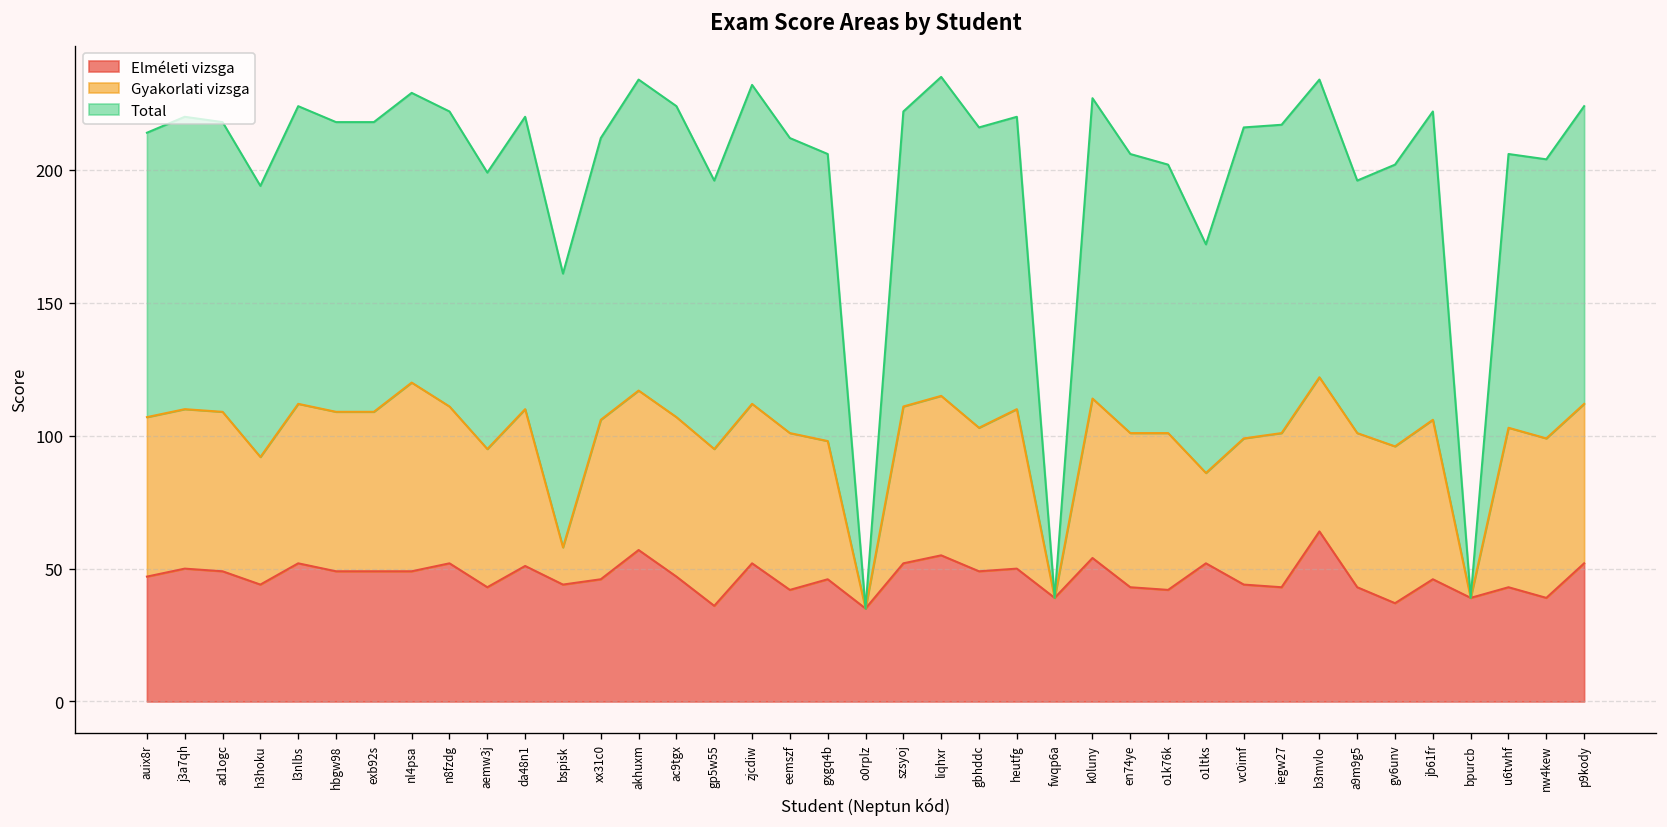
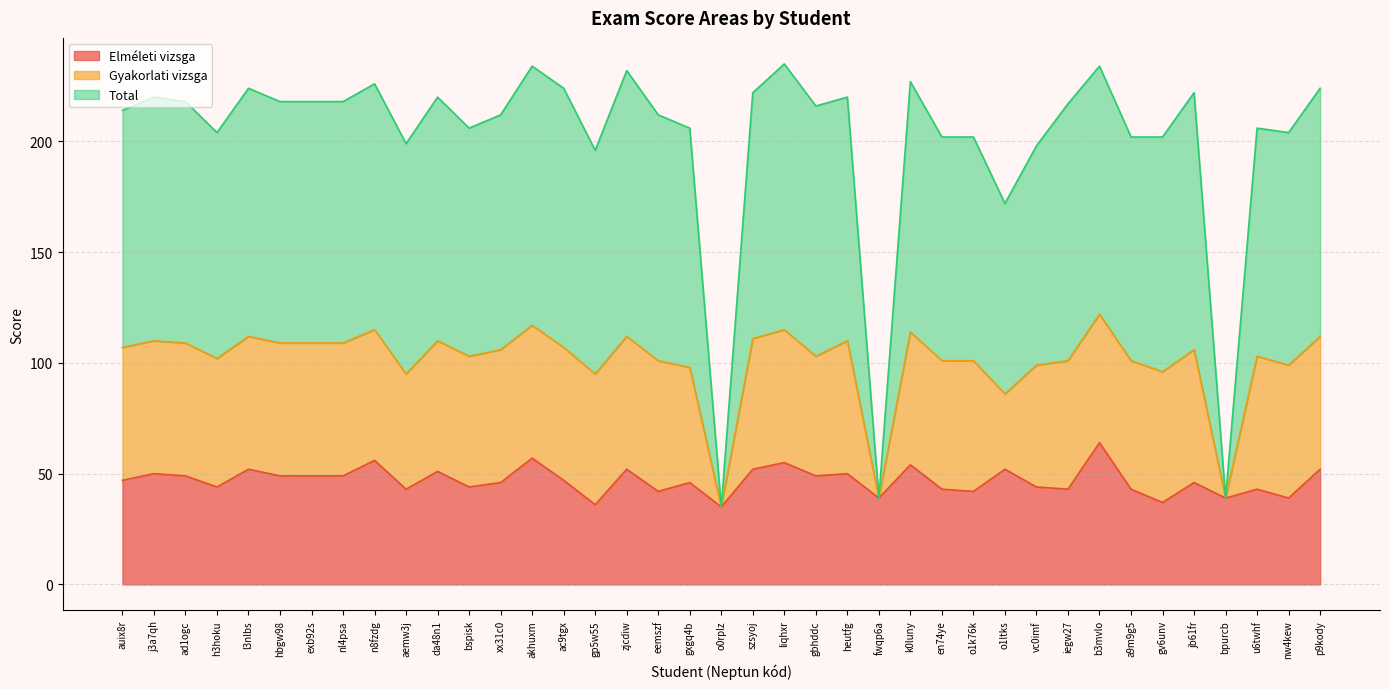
  {
    "Elméleti vizsga": {
      "auix8r": 47,
      "j3a7qh": 50,
      "ad1ogc": 49,
      "h3hoku": 44,
      "l3nlbs": 52,
      "hbgw98": 49,
      "exb92s": 49,
      "nl4psa": 49,
-     "n8fzdg": 52,
+     "n8fzdg": 56,
      "aemw3j": 43,
      "da48n1": 51,
      "bspisk": 44,
      "xx31c0": 46,
      "akhuxm": 57,
      "ac9tgx": 47,
      "gp5w55": 36,
      "zjcdiw": 52,
      "eemszf": 42,
      "gxgq4b": 46,
      "szsyoj": 52,
      "liqhxr": 55,
      "gbhddc": 49,
      "heutfg": 50,
      "k0luny": 54,
      "en74ye": 43,
      "o1k76k": 42,
      "o1ltks": 52,
      "vc0imf": 44,
      "iegw27": 43,
      "b3mvlo": 64,
      "a9m9g5": 43,
      "gv6unv": 37,
      "jb61fr": 46,
      "u6twhf": 43,
      "nw4kew": 39,
      "p9kody": 52
    },
    "Gyakorlati vizsga": {
      "auix8r": 60,
      "j3a7qh": 60,
      "ad1ogc": 60,
-     "h3hoku": 48,
+     "h3hoku": 58,
      "l3nlbs": 60,
      "hbgw98": 60,
      "exb92s": 60,
-     "nl4psa": 71,
+     "nl4psa": 60,
      "n8fzdg": 59,
      "aemw3j": 52,
      "da48n1": 59,
-     "bspisk": 14,
+     "bspisk": 59,
      "xx31c0": 60,
      "akhuxm": 60,
      "ac9tgx": 60,
      "gp5w55": 59,
      "zjcdiw": 60,
      "eemszf": 59,
      "gxgq4b": 52,
      "szsyoj": 59,
      "liqhxr": 60,
      "gbhddc": 54,
      "heutfg": 60,
      "k0luny": 60,
      "en74ye": 58,
      "o1k76k": 59,
      "o1ltks": 34,
      "vc0imf": 55,
      "iegw27": 58,
      "b3mvlo": 58,
      "a9m9g5": 58,
      "gv6unv": 59,
      "jb61fr": 60,
      "u6twhf": 60,
      "nw4kew": 60,
      "p9kody": 60
    },
    "Total": {
      "auix8r": 107,
      "h3hoku": 102,
      "l3nlbs": 112,
      "hbgw98": 109,
      "exb92s": 109,
      "nl4psa": 109,
      "n8fzdg": 111,
      "aemw3j": 104,
      "da48n1": 110,
      "bspisk": 103,
      "xx31c0": 106,
      "akhuxm": 117,
      "ac9tgx": 117,
      "gp5w55": 101,
      "zjcdiw": 120,
      "eemszf": 111,
      "gxgq4b": 108,
      "szsyoj": 111,
      "liqhxr": 120,
      "gbhddc": 113,
      "heutfg": 110,
      "k0luny": 113,
-     "en74ye": 105,
+     "en74ye": 101,
      "o1k76k": 101,
      "o1ltks": 86,
-     "vc0imf": 117,
+     "vc0imf": 99,
      "iegw27": 116,
      "b3mvlo": 112,
-     "a9m9g5": 95,
+     "a9m9g5": 101,
      "gv6unv": 106,
      "jb61fr": 116,
      "u6twhf": 103,
      "nw4kew": 105,
      "p9kody": 112
    }
  }
